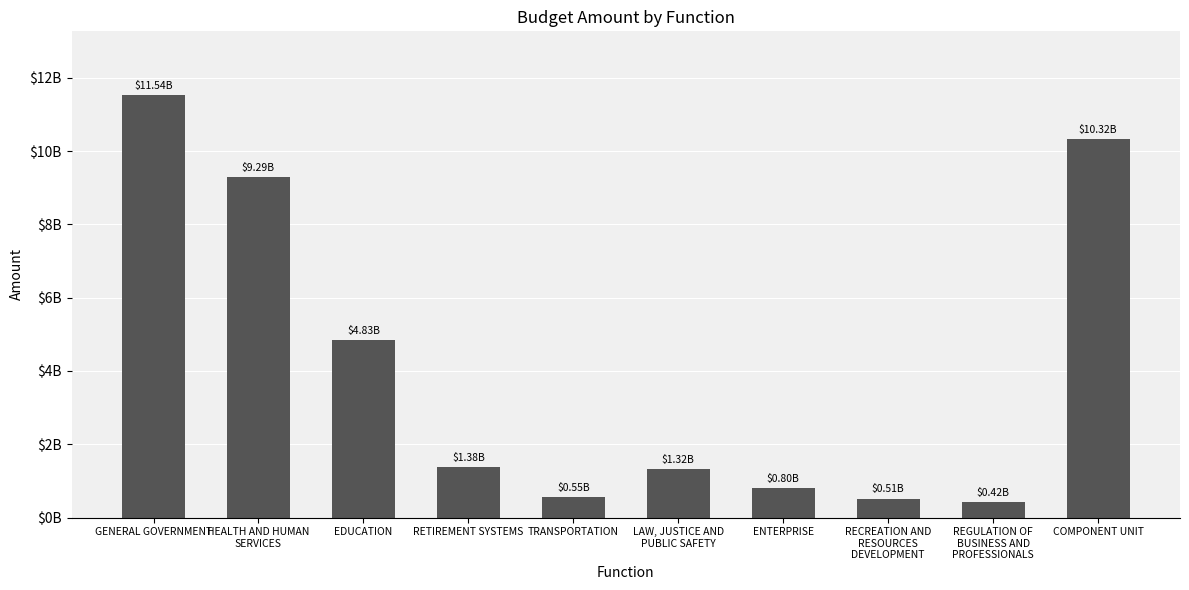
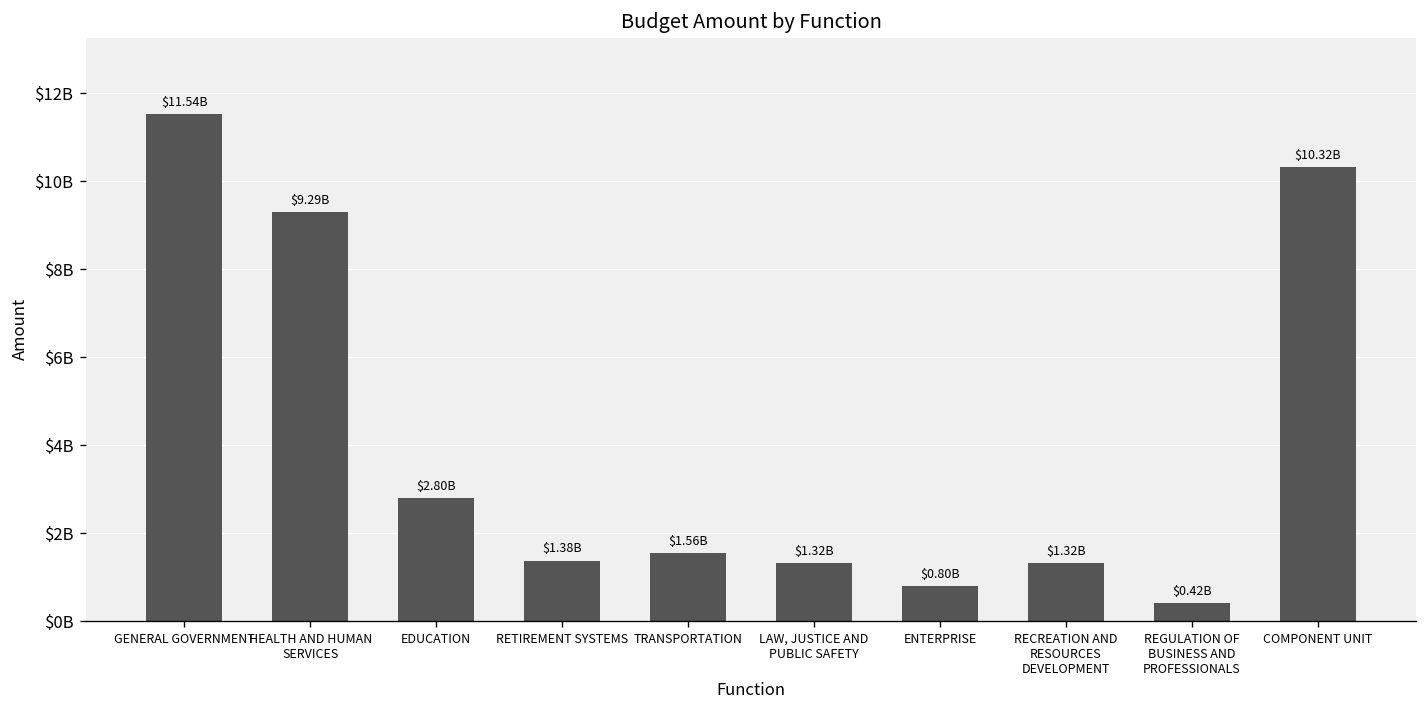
  {
    "GENERAL GOVERNMENT": "$11.54B",
    "HEALTH AND HUMAN SERVICES": "$9.29B",
-   "EDUCATION": "$4.83B",
+   "EDUCATION": "$2.80B",
    "RETIREMENT SYSTEMS": "$1.38B",
-   "TRANSPORTATION": "$0.55B",
+   "TRANSPORTATION": "$1.56B",
    "LAW, JUSTICE AND PUBLIC SAFETY": "$1.32B",
    "ENTERPRISE": "$0.80B",
-   "RECREATION AND RESOURCES DEVELOPMENT": "$0.51B",
+   "RECREATION AND RESOURCES DEVELOPMENT": "$1.32B",
    "REGULATION OF BUSINESS AND PROFESSIONALS": "$0.42B",
    "COMPONENT UNIT": "$10.32B"
  }
